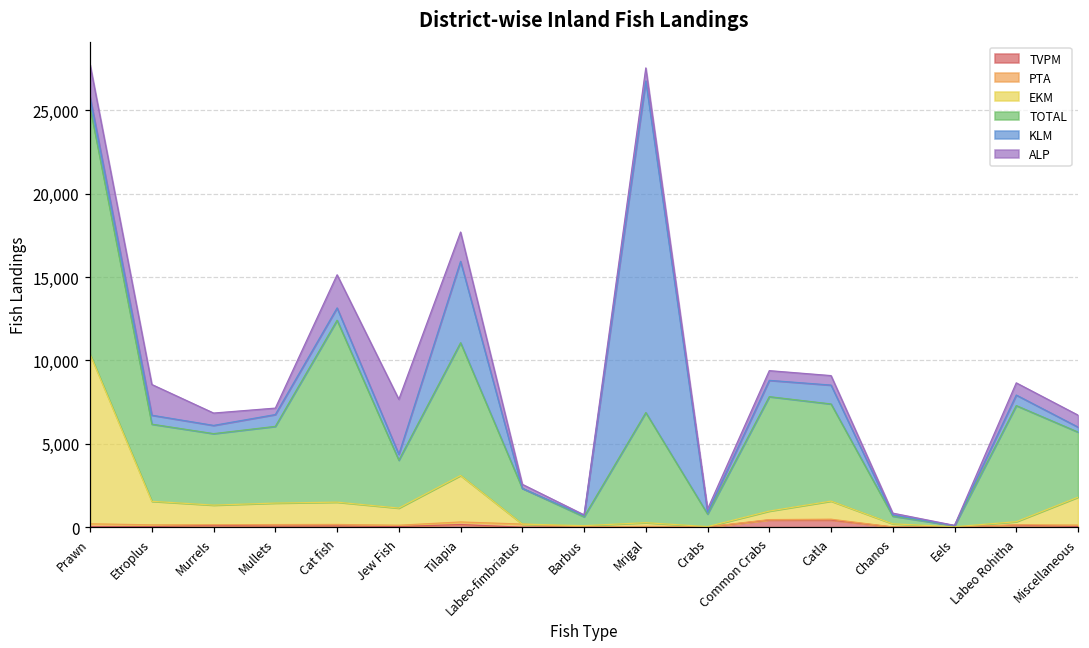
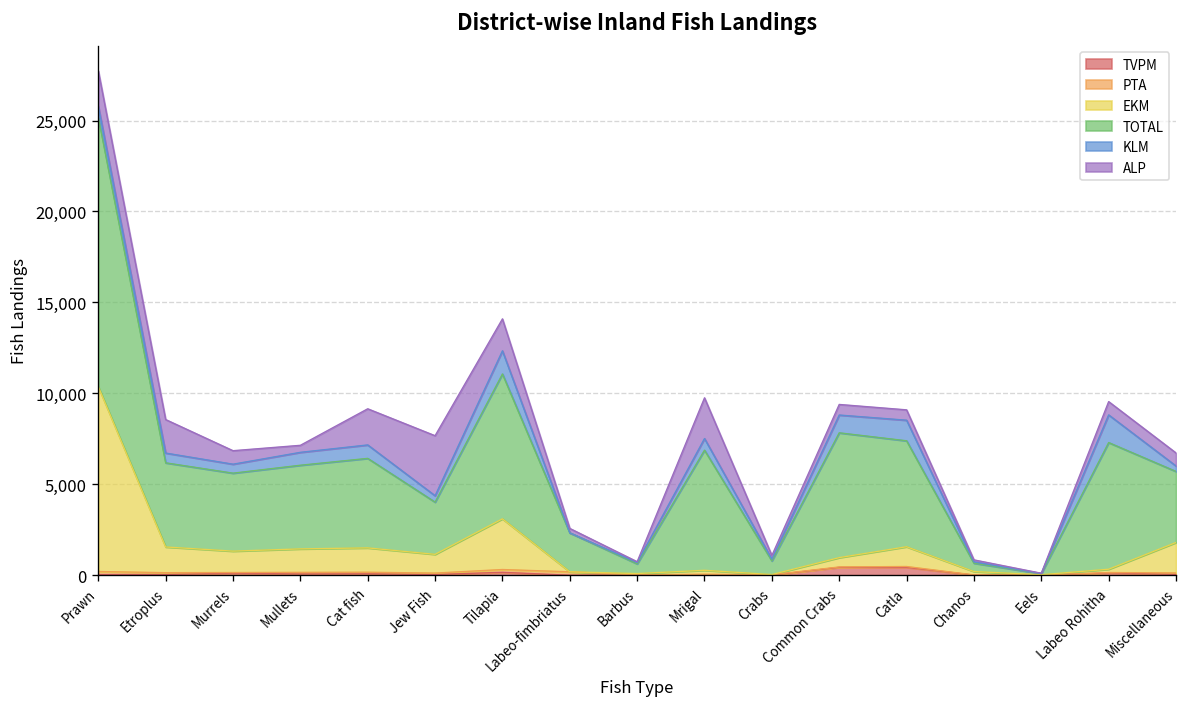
  {
    "TVPM": {
      "Prawn": "0",
      "Labeo-fimbriatus": "0"
    },
    "TOTAL": {
      "Prawn": "14,800",
      "Etroplus": "4,600",
      "Murrels": "4,300",
      "Mullets": "4,600",
-     "Cat fish": "10,900",
+     "Cat fish": "4,900",
      "Jew Fish": "2,900",
      "Tilapia": "8,000",
      "Mrigal": "6,600",
      "Common Crabs": "6,900",
      "Catla": "5,800",
      "Labeo Rohitha": "7,000",
      "Miscellaneous": "3,900"
    },
    "KLM": {
      "Prawn": "600",
      "Etroplus": "500",
      "Murrels": "500",
      "Mullets": "700",
      "Cat fish": "700",
      "Jew Fish": "400",
-     "Tilapia": "4,900",
-     "Mrigal": "19,900",
+     "Tilapia": "1,300",
+     "Mrigal": "600",
      "Common Crabs": "1,000",
      "Catla": "1,100",
-     "Labeo Rohitha": "600",
+     "Labeo Rohitha": "1,500",
      "Miscellaneous": "300"
    },
    "ALP": {
      "Prawn": "1,900",
      "Etroplus": "1,800",
      "Murrels": "700",
      "Mullets": "400",
      "Cat fish": "2,000",
      "Jew Fish": "3,300",
      "Tilapia": "1,800",
      "Labeo-fimbriatus": "200",
-     "Mrigal": "800",
+     "Mrigal": "2,200",
      "Crabs": "200",
      "Common Crabs": "600",
      "Catla": "600",
      "Labeo Rohitha": "700",
      "Miscellaneous": "700"
    }
  }
